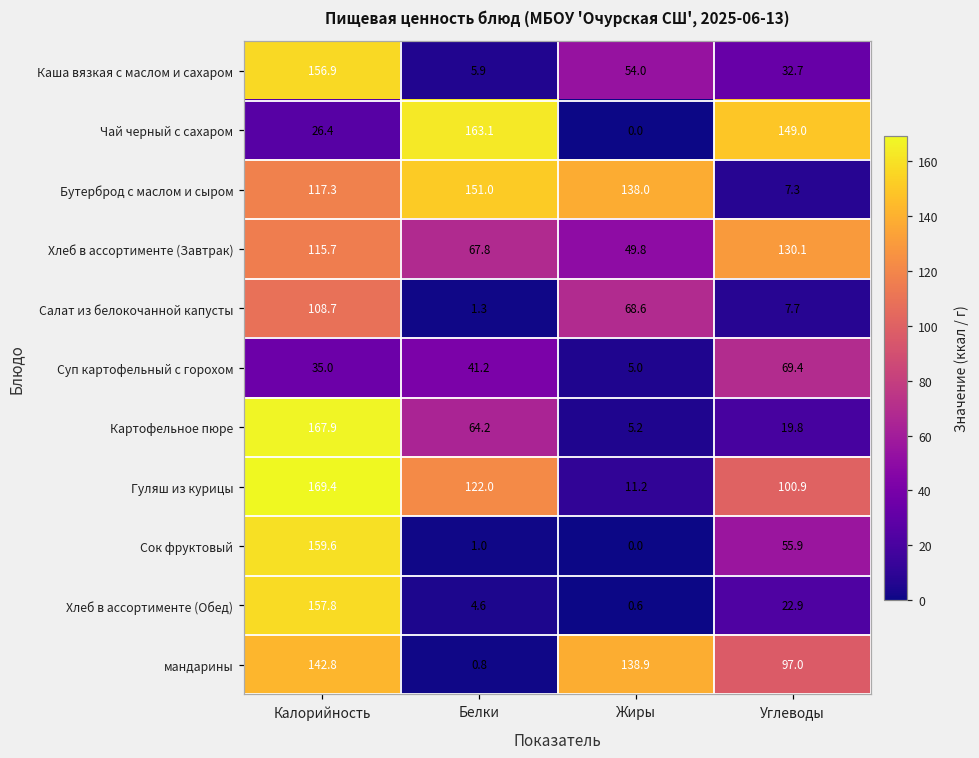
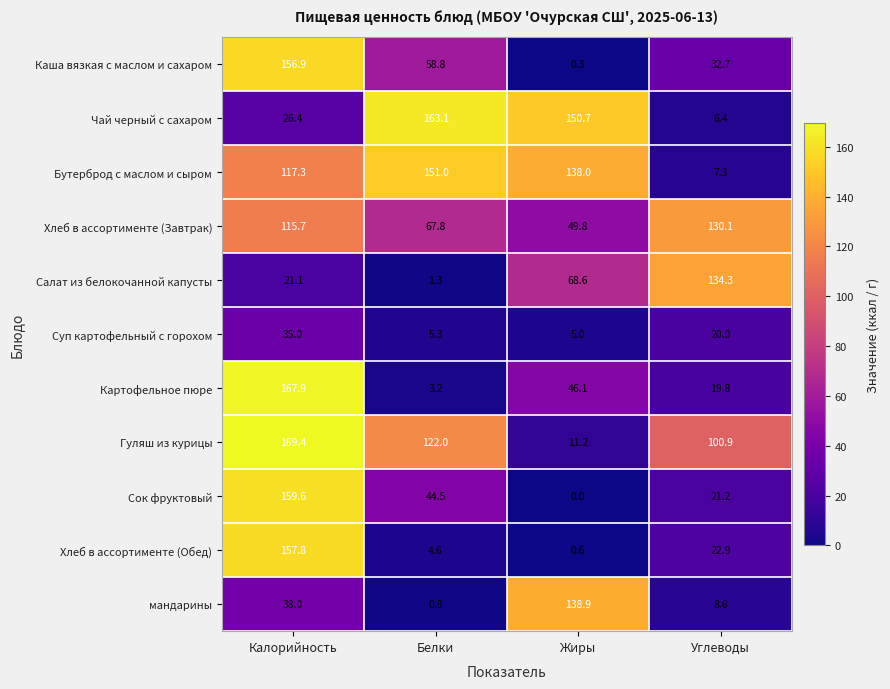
  {
    "Каша вязкая с маслом и сахаром": {
      "Калорийность": 156.9,
-     "Белки": 5.9,
-     "Жиры": 54.0,
+     "Белки": 58.8,
+     "Жиры": 0.3,
      "Углеводы": 32.7
    },
    "Чай черный с сахаром": {
      "Калорийность": 26.4,
      "Белки": 163.1,
-     "Жиры": 0.0,
-     "Углеводы": 149.0
+     "Жиры": 150.7,
+     "Углеводы": 6.4
    },
    "Бутерброд с маслом и сыром": {
      "Калорийность": 117.3,
      "Белки": 151.0,
      "Жиры": 138.0,
      "Углеводы": 7.3
    },
    "Хлеб в ассортименте (Завтрак)": {
      "Калорийность": 115.7,
      "Белки": 67.8,
      "Жиры": 49.8,
      "Углеводы": 130.1
    },
    "Салат из белокочанной капусты": {
-     "Калорийность": 108.7,
+     "Калорийность": 21.1,
      "Белки": 1.3,
      "Жиры": 68.6,
-     "Углеводы": 7.7
+     "Углеводы": 134.3
    },
    "Суп картофельный с горохом": {
      "Калорийность": 35.0,
-     "Белки": 41.2,
+     "Белки": 5.3,
      "Жиры": 5.0,
-     "Углеводы": 69.4
+     "Углеводы": 20.0
    },
    "Картофельное пюре": {
      "Калорийность": 167.9,
-     "Белки": 64.2,
-     "Жиры": 5.2,
+     "Белки": 3.2,
+     "Жиры": 46.1,
      "Углеводы": 19.8
    },
    "Гуляш из курицы": {
      "Калорийность": 169.4,
      "Белки": 122.0,
      "Жиры": 11.2,
      "Углеводы": 100.9
    },
    "Сок фруктовый": {
      "Калорийность": 159.6,
-     "Белки": 1.0,
+     "Белки": 44.5,
      "Жиры": 0.0,
-     "Углеводы": 55.9
+     "Углеводы": 21.2
    },
    "Хлеб в ассортименте (Обед)": {
      "Калорийность": 157.8,
      "Белки": 4.6,
      "Жиры": 0.6,
      "Углеводы": 22.9
    },
    "мандарины": {
-     "Калорийность": 142.8,
+     "Калорийность": 38.0,
      "Белки": 0.8,
      "Жиры": 138.9,
-     "Углеводы": 97.0
+     "Углеводы": 8.6
    }
  }
